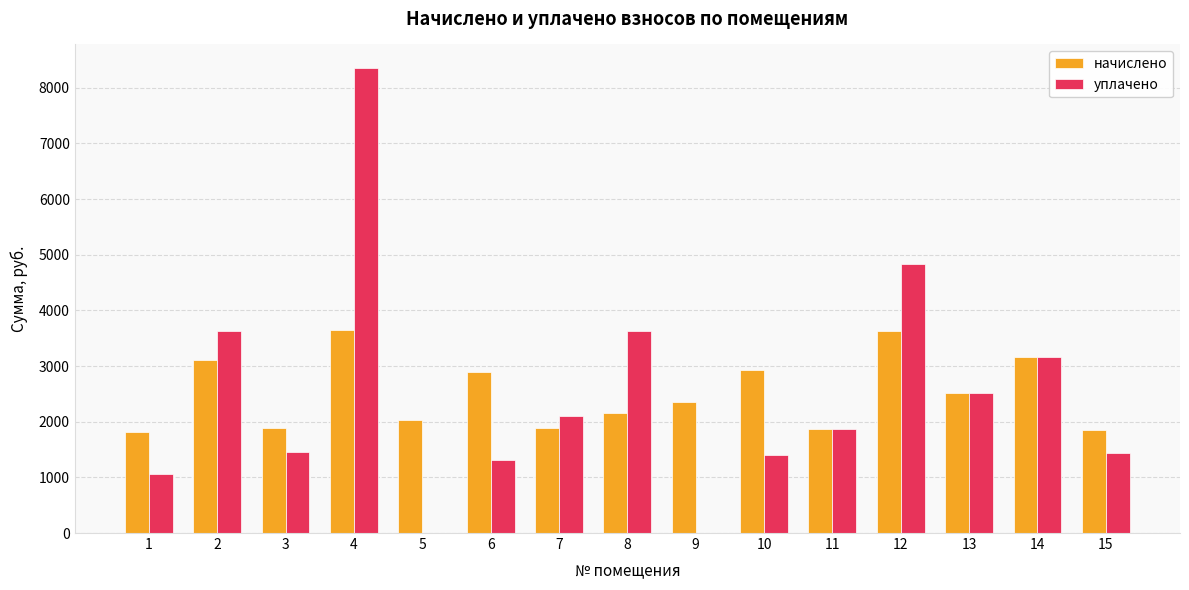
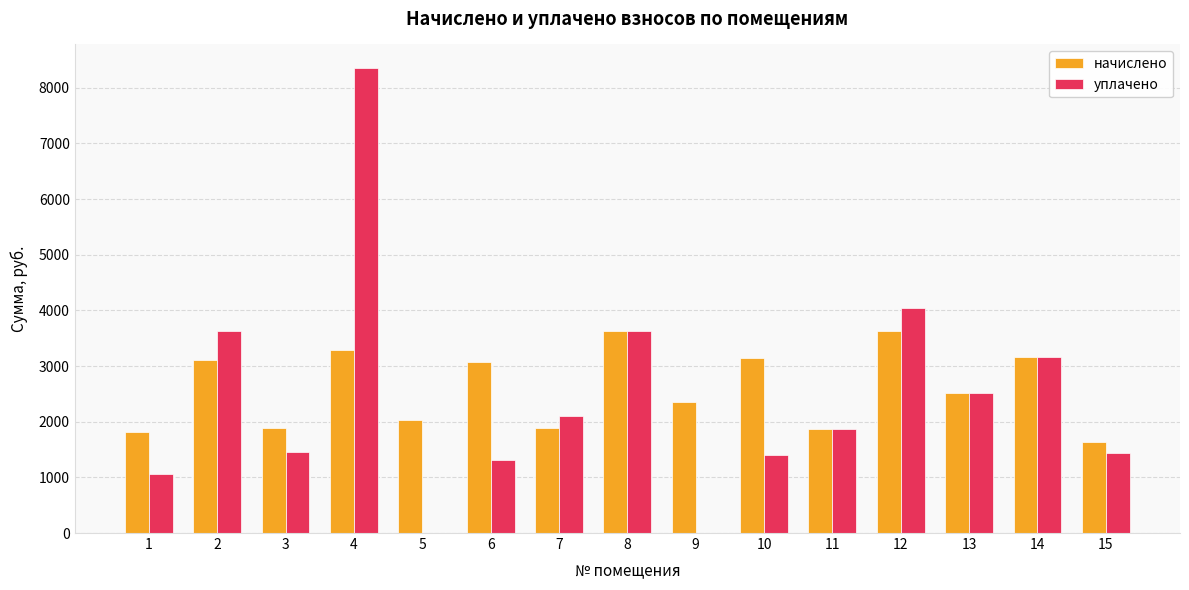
  {
    "начислено": {
      "1": 1800,
      "2": 3100,
      "3": 1900,
-     "4": 3600,
+     "4": 3300,
      "5": 2000,
-     "6": 2900,
+     "6": 3100,
      "7": 1900,
-     "8": 2200,
+     "8": 3600,
      "9": 2400,
-     "10": 2900,
+     "10": 3100,
      "11": 1900,
      "12": 3600,
      "13": 2500,
      "14": 3200,
-     "15": 1900
+     "15": 1600
    },
    "уплачено": {
      "1": 1100,
      "2": 3600,
      "3": 1500,
      "4": 8400,
      "5": 0,
      "6": 1300,
      "7": 2100,
      "8": 3600,
      "9": 0,
      "10": 1400,
      "11": 1900,
-     "12": 4800,
+     "12": 4000,
      "13": 2500,
      "14": 3200,
      "15": 1400
    }
  }
